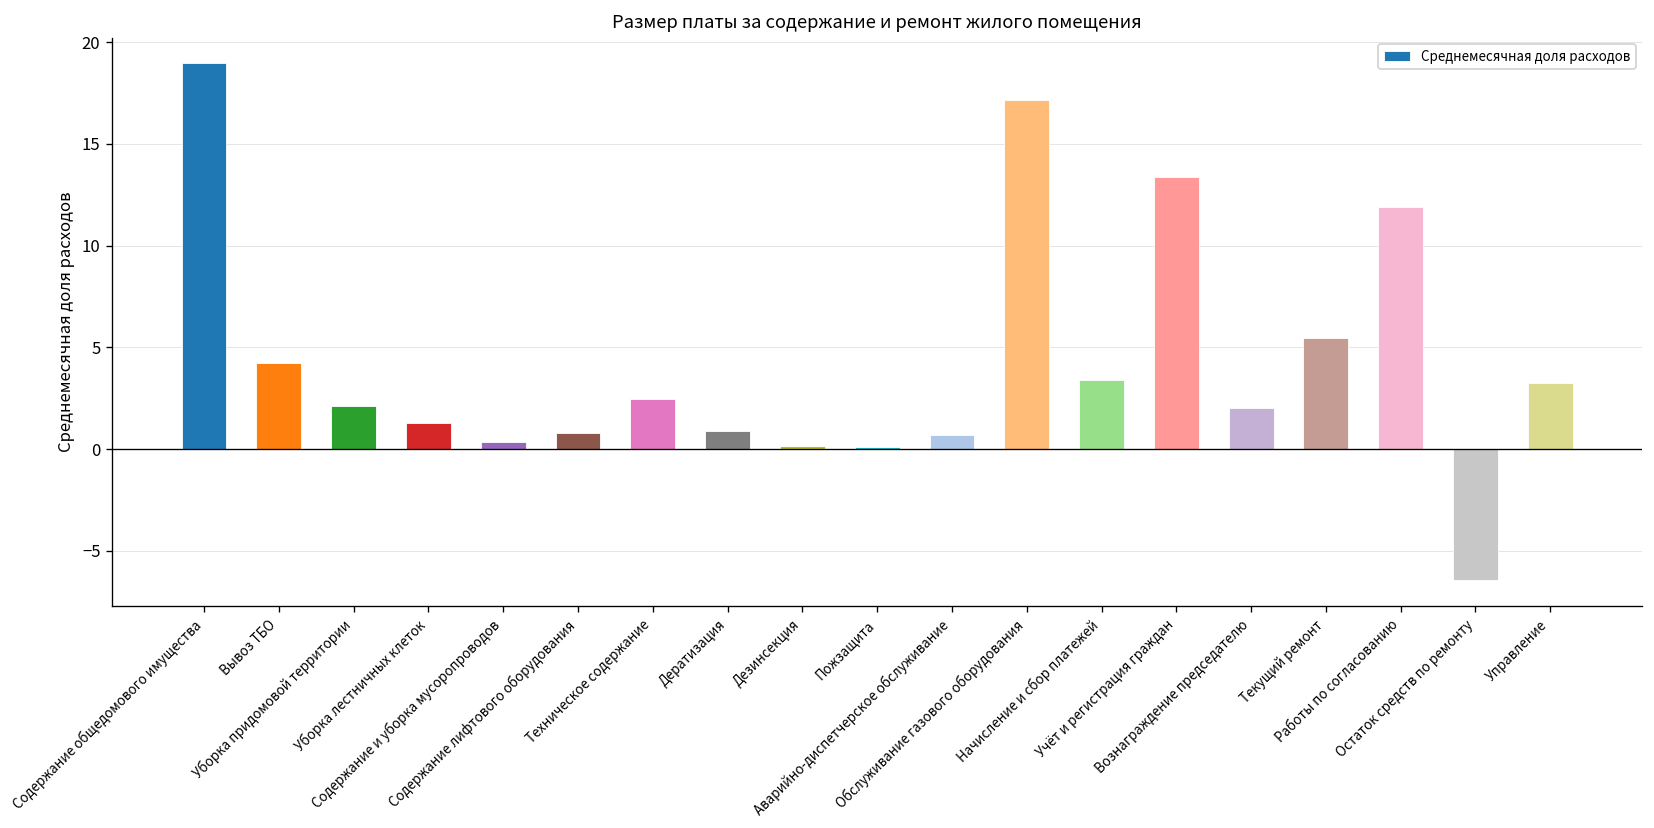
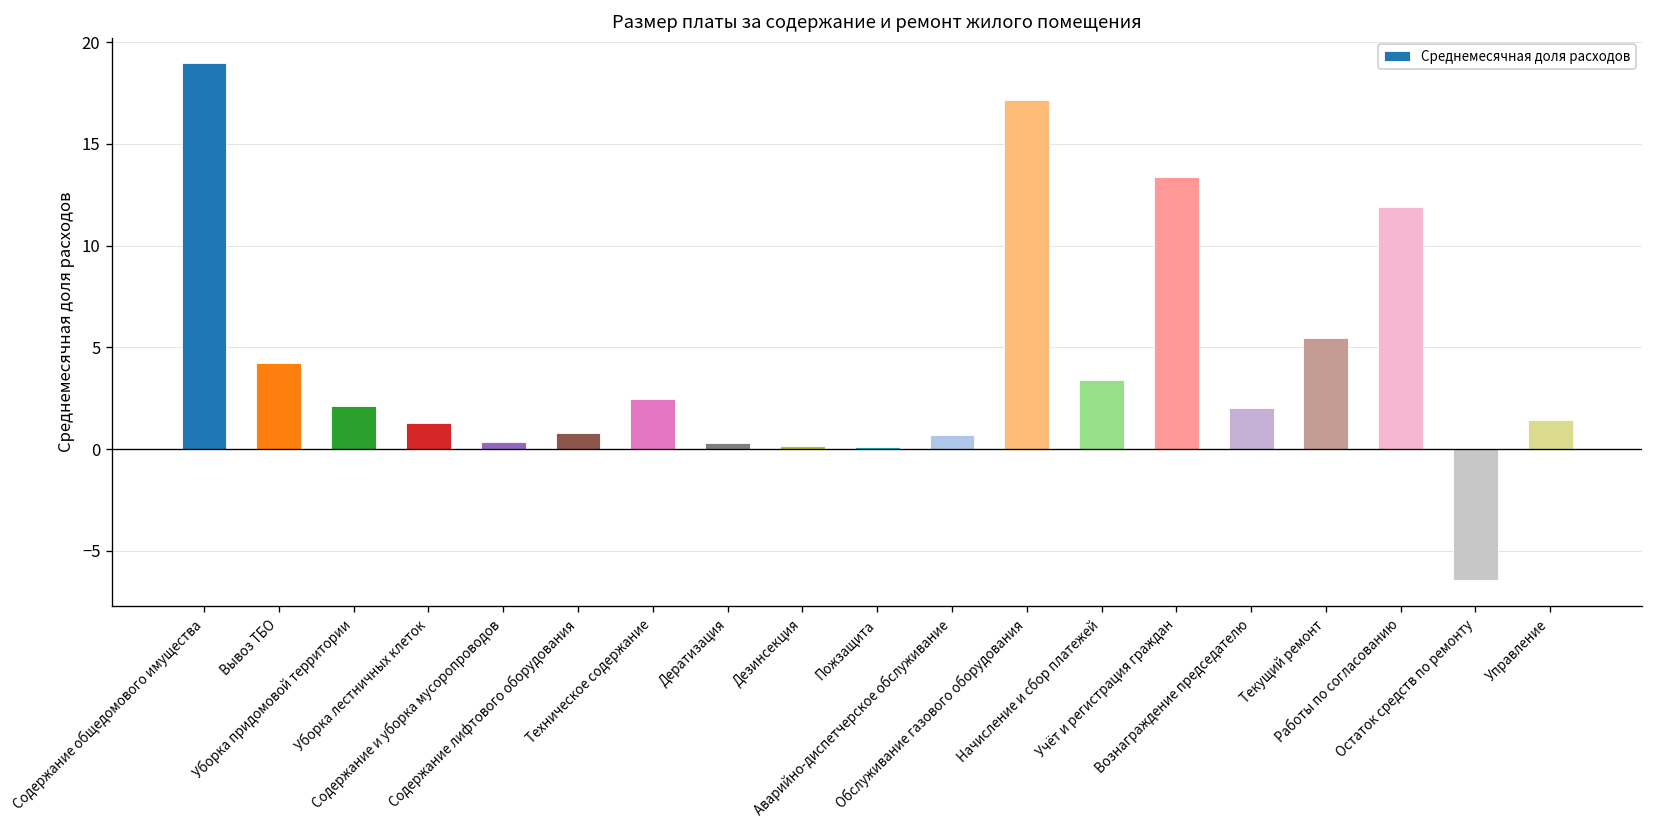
  {
    "Содержание общедомового имущества": 19.0,
    "Вывоз ТБО": 4.2,
    "Уборка придомовой территории": 2.1,
    "Уборка лестничных клеток": 1.3,
    "Содержание и уборка мусоропроводов": 0.3,
    "Содержание лифтового оборудования": 0.8,
    "Техническое содержание": 2.5,
-   "Дератизация": 0.9,
+   "Дератизация": 0.3,
    "Дезинсекция": 0.2,
    "Аварийно-диспетчерское обслуживание": 0.7,
    "Обслуживание газового оборудования": 17.2,
    "Начисление и сбор платежей": 3.4,
    "Учёт и регистрация граждан": 13.4,
    "Вознаграждение председателю": 2.0,
    "Текущий ремонт": 5.5,
    "Работы по согласованию": 11.9,
    "Остаток средств по ремонту": -6.4,
-   "Управление": 3.3
+   "Управление": 1.4
  }
